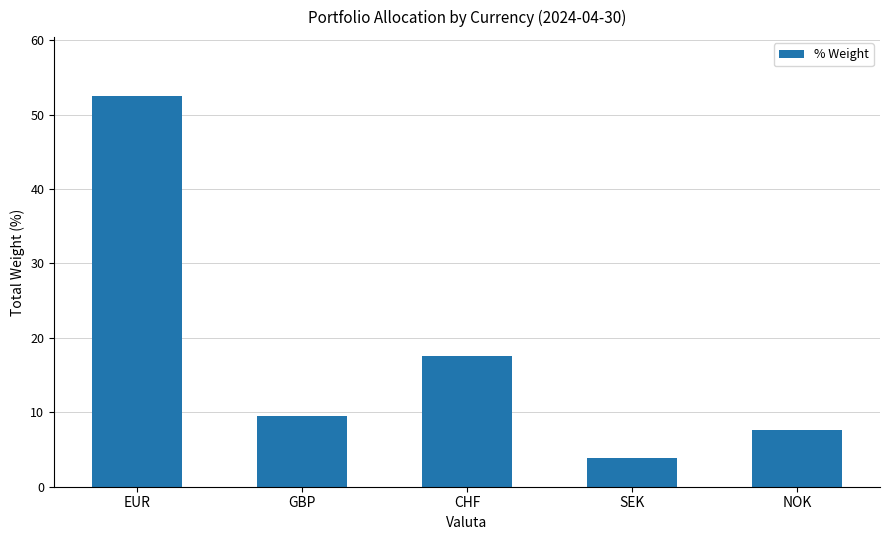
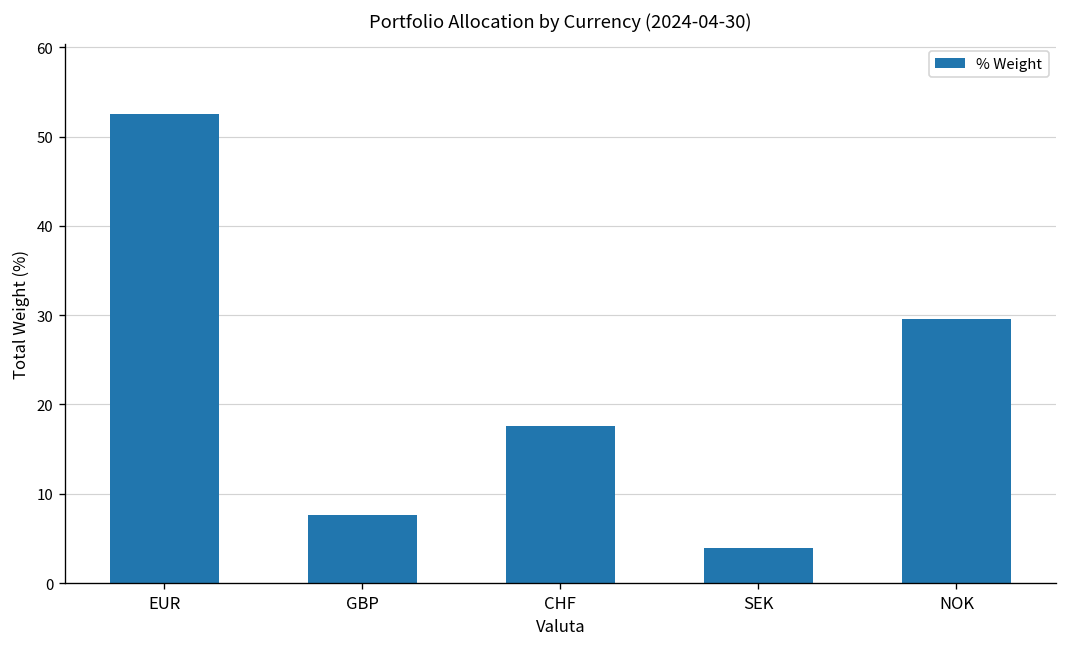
  {
    "EUR": 53,
-   "GBP": 9,
+   "GBP": 8,
    "CHF": 18,
    "SEK": 4,
-   "NOK": 8
+   "NOK": 30
  }
